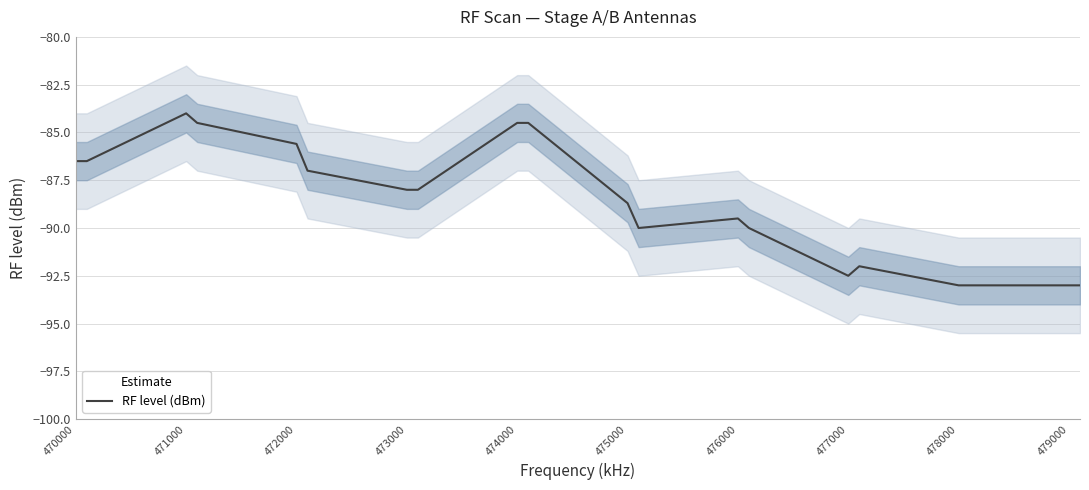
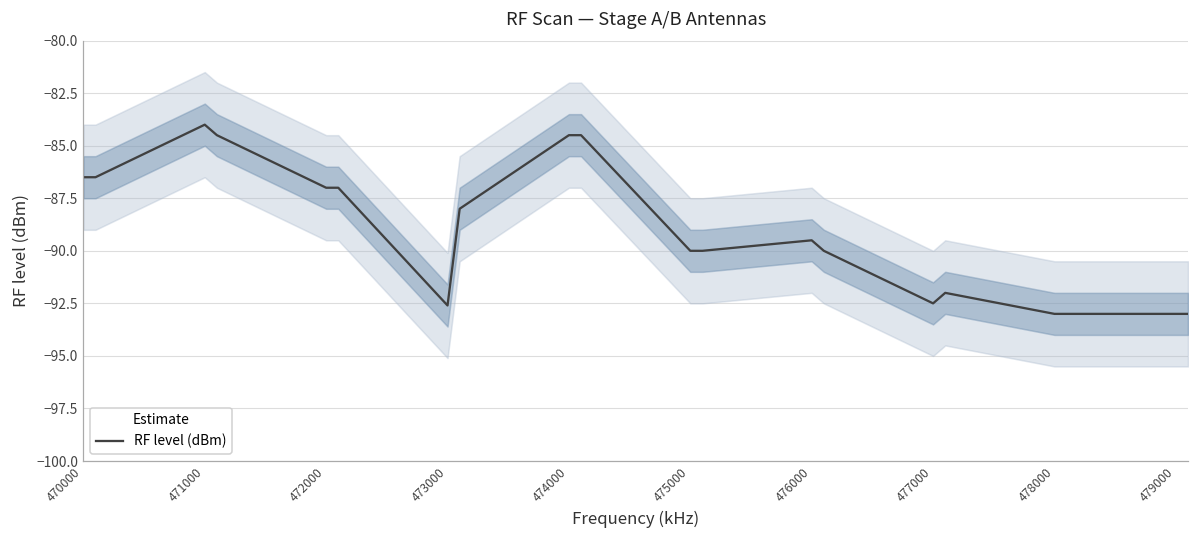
  {
    "RF level (dBm)": {
      "470000": -86.5,
      "471000": -84.0,
-     "472000": -85.6,
-     "473000": -88.0,
+     "472000": -87.0,
+     "473000": -92.6,
      "474000": -84.5,
-     "475000": -88.7,
+     "475000": -90.0,
      "476000": -89.5,
      "477000": -92.5,
      "478000": -93.0,
      "479000": -93.0
    }
  }
